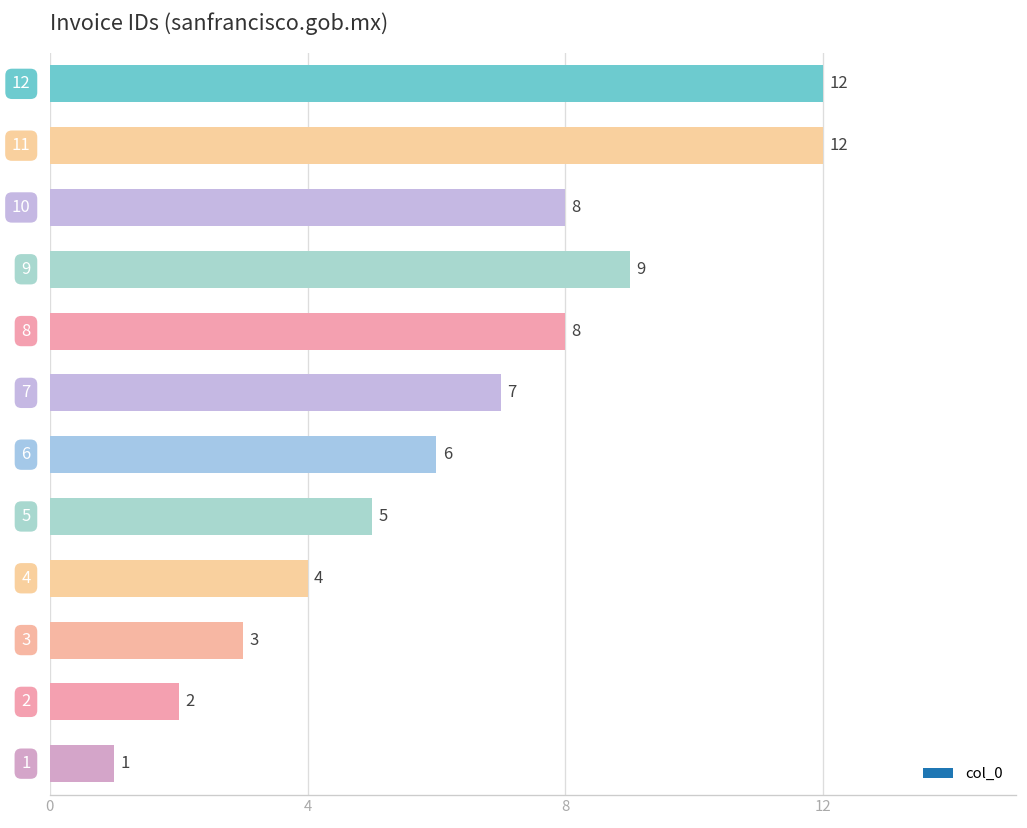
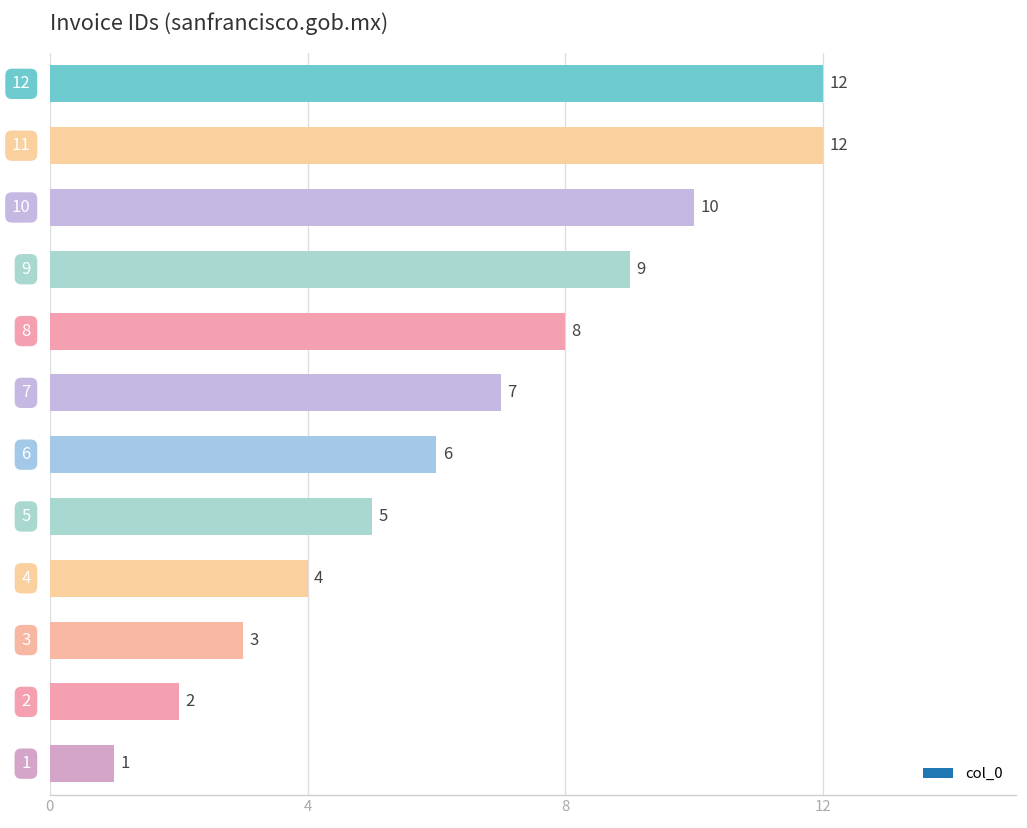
  {
    "12": 12,
    "11": 12,
-   "10": 8
+   "10": 10
  }
